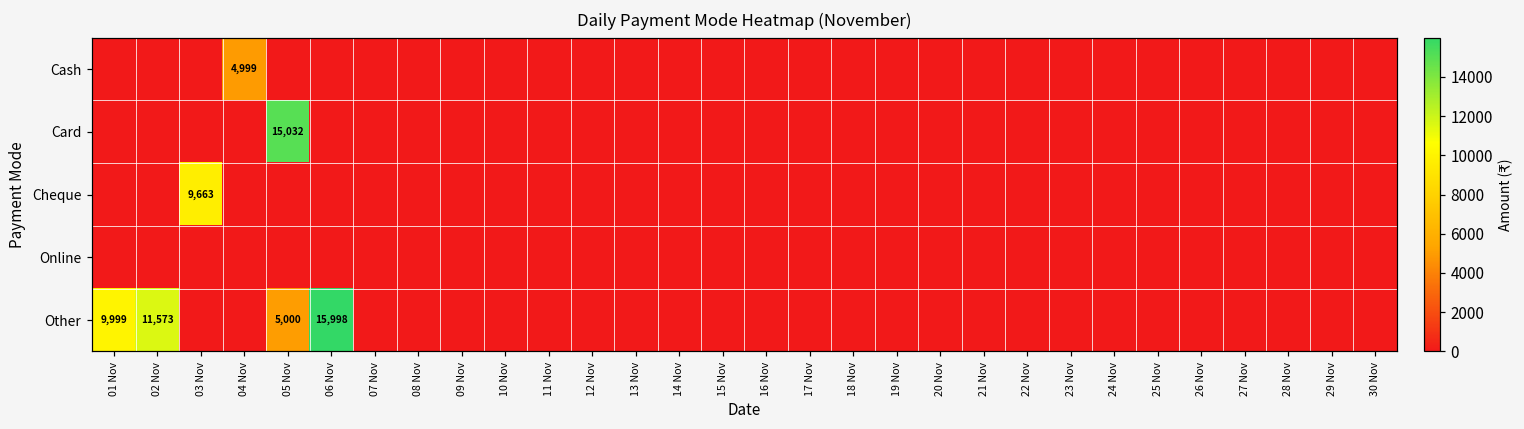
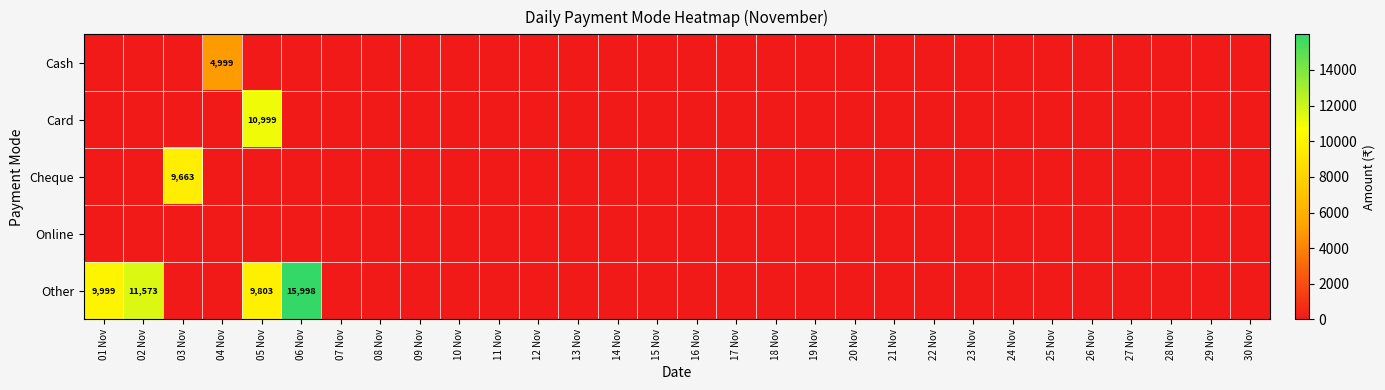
  {
    "Cash": {
      "04 Nov": "4,999"
    },
    "Card": {
-     "05 Nov": "15,032"
+     "05 Nov": "10,999"
    },
    "Cheque": {
      "03 Nov": "9,663"
    },
    "Other": {
      "01 Nov": "9,999",
      "02 Nov": "11,573",
-     "05 Nov": "5,000",
+     "05 Nov": "9,803",
      "06 Nov": "15,998"
    }
  }
